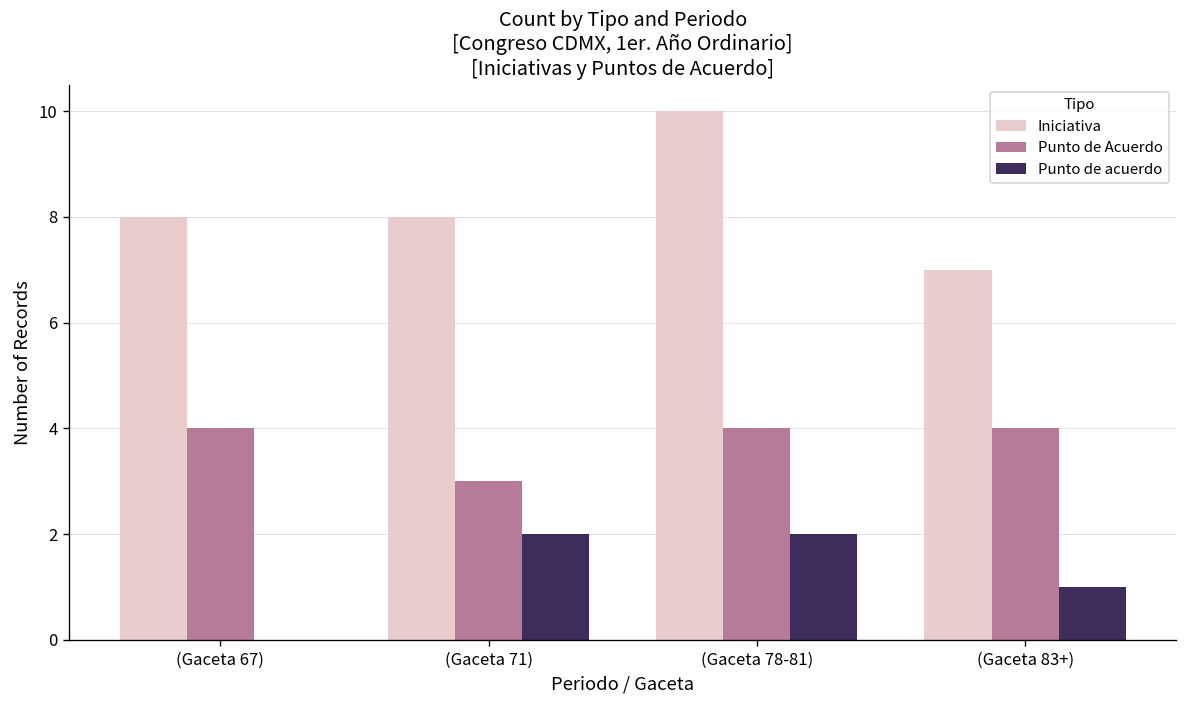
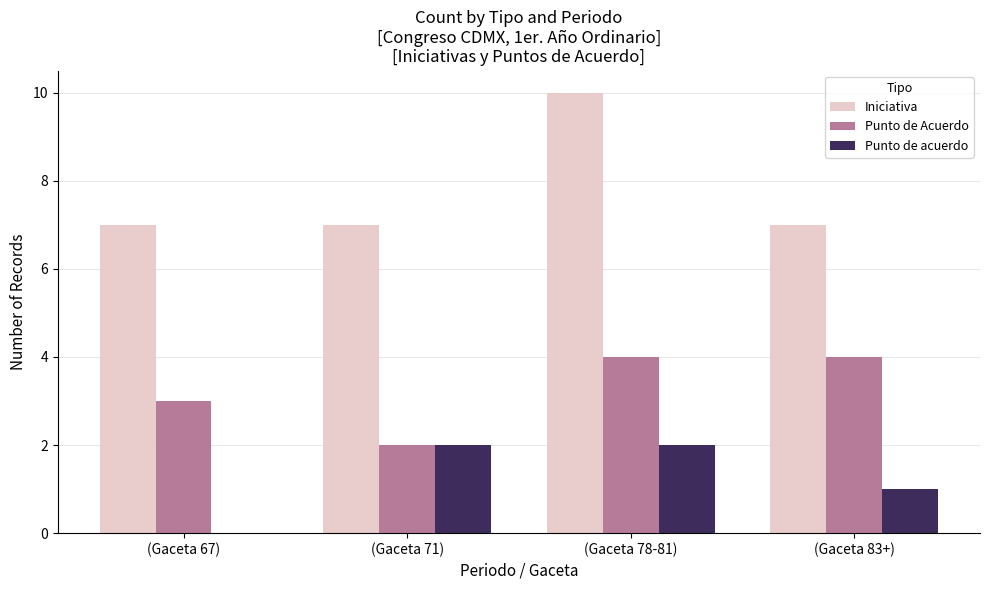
  {
    "Iniciativa": {
-     "(Gaceta 67)": 8,
-     "(Gaceta 71)": 8,
+     "(Gaceta 67)": 7,
+     "(Gaceta 71)": 7,
      "(Gaceta 78-81)": 10,
      "(Gaceta 83+)": 7
    },
    "Punto de Acuerdo": {
-     "(Gaceta 67)": 4,
-     "(Gaceta 71)": 3,
+     "(Gaceta 67)": 3,
+     "(Gaceta 71)": 2,
      "(Gaceta 78-81)": 4,
      "(Gaceta 83+)": 4
    },
    "Punto de acuerdo": {
      "(Gaceta 67)": 0,
      "(Gaceta 71)": 2,
      "(Gaceta 78-81)": 2,
      "(Gaceta 83+)": 1
    }
  }
